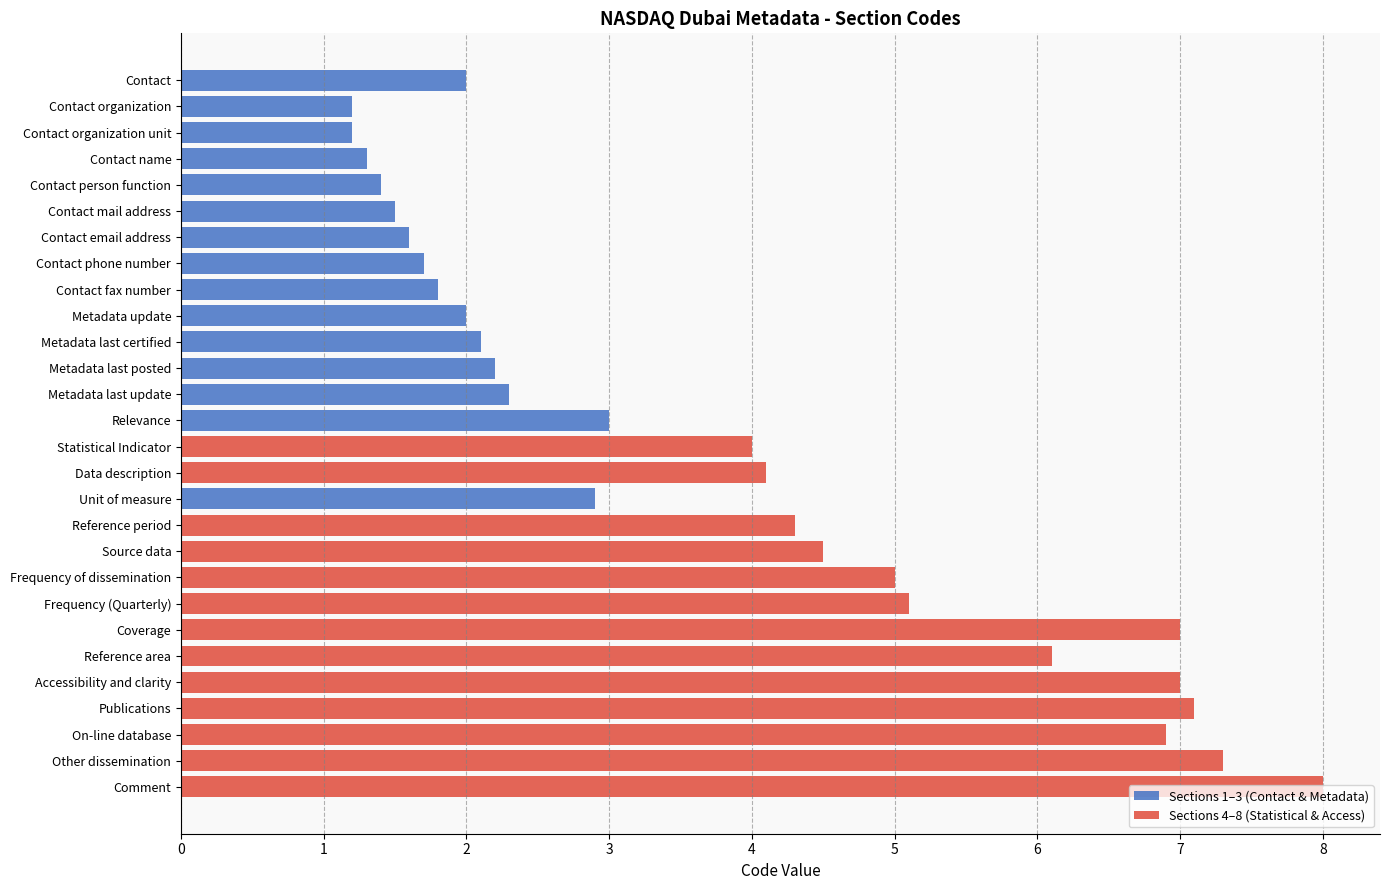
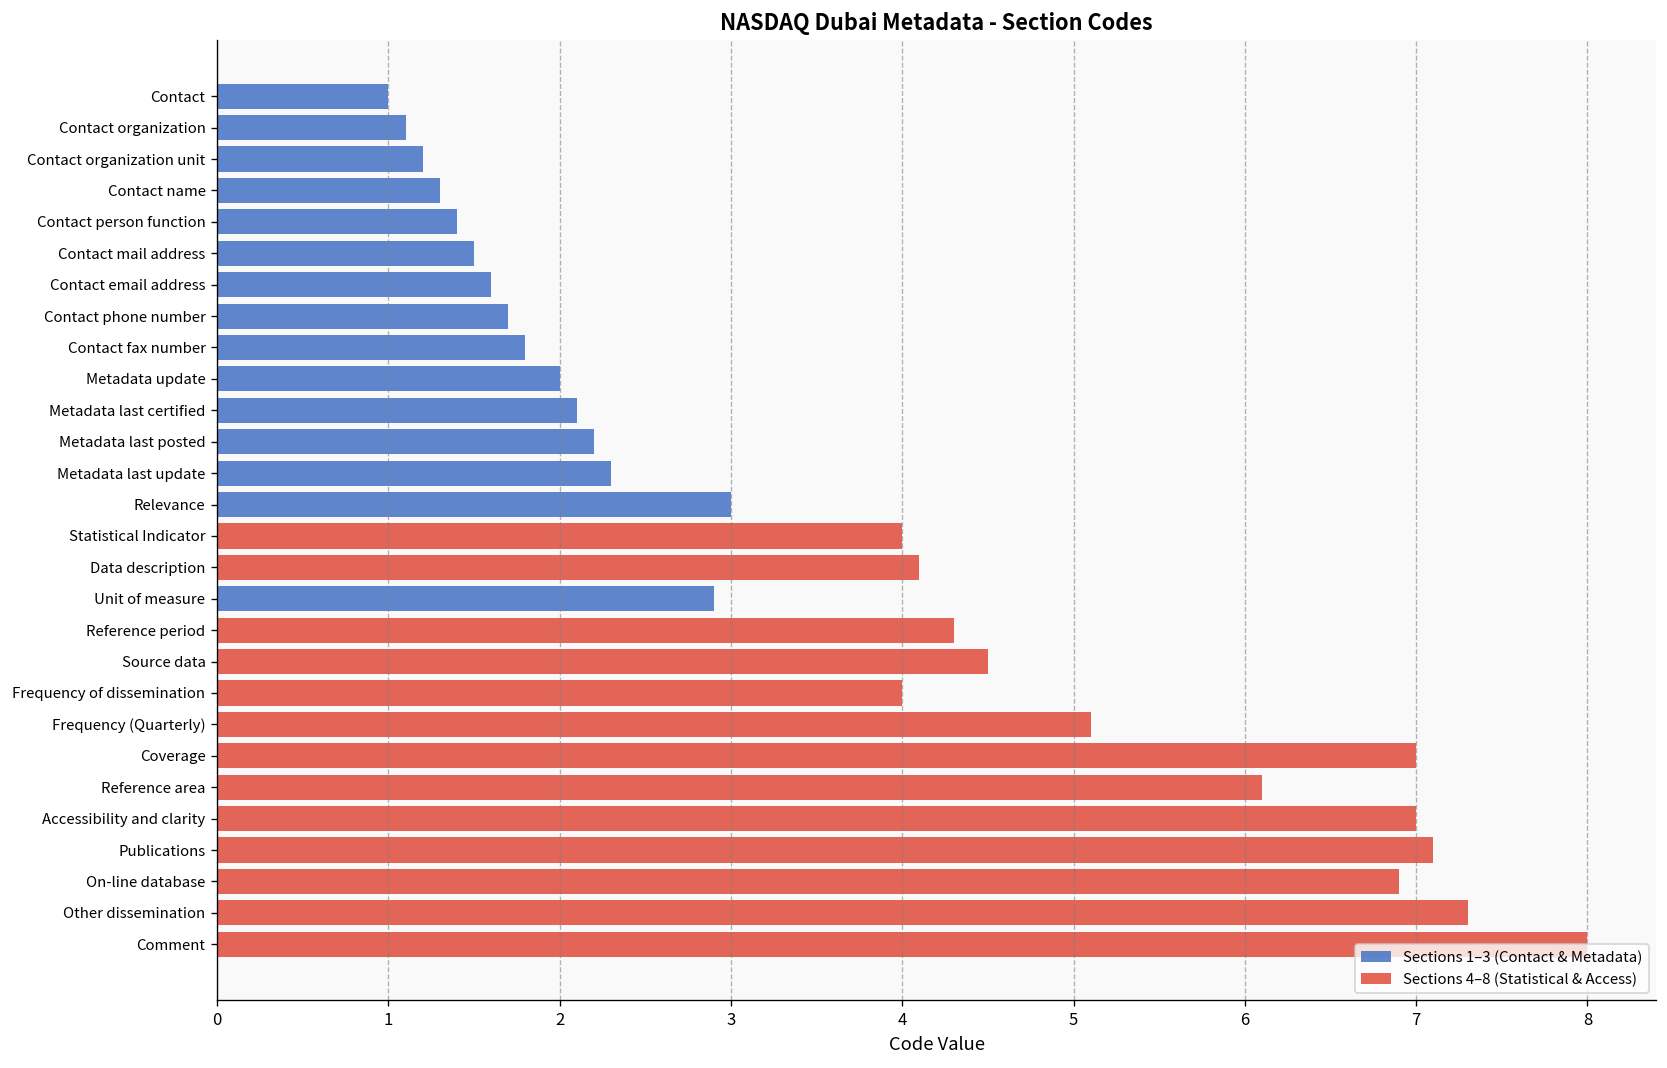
  {
    "Sections 1–3 (Contact & Metadata)": {
-     "Contact": 2,
-     "Contact organization": 1.2,
+     "Contact": 1,
+     "Contact organization": 1.1,
      "Contact organization unit": 1.2,
      "Contact name": 1.3,
      "Contact person function": 1.4,
      "Contact mail address": 1.5,
      "Contact email address": 1.6,
      "Contact phone number": 1.7,
      "Contact fax number": 1.8,
      "Metadata update": 2.0,
      "Metadata last certified": 2.1,
      "Metadata last posted": 2.2,
      "Metadata last update": 2.3,
      "Relevance": 3.0,
      "Unit of measure": 2.9
    },
    "Sections 4–8 (Statistical & Access)": {
      "Statistical Indicator": 4,
      "Data description": 4.10,
      "Reference period": 4.30,
      "Source data": 4.50,
-     "Frequency of dissemination": 5,
+     "Frequency of dissemination": 4,
      "Frequency (Quarterly)": 5.10,
      "Coverage": 7,
      "Reference area": 6.10,
      "Accessibility and clarity": 7,
      "Publications": 7.10,
      "On-line database": 6.90,
      "Other dissemination": 7.30
    }
  }
